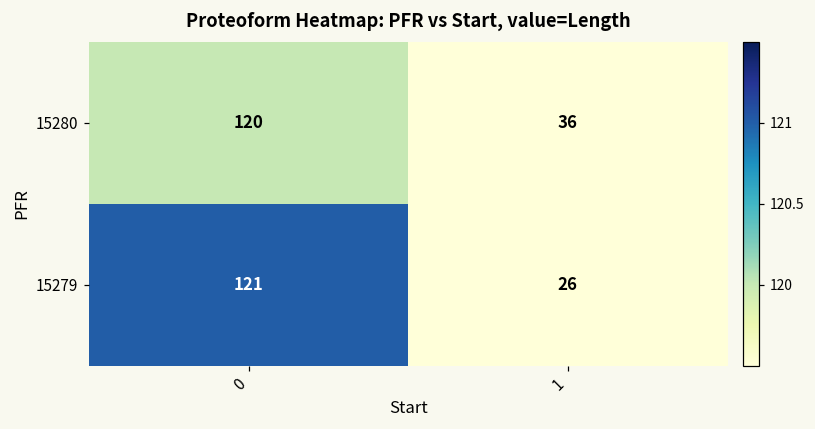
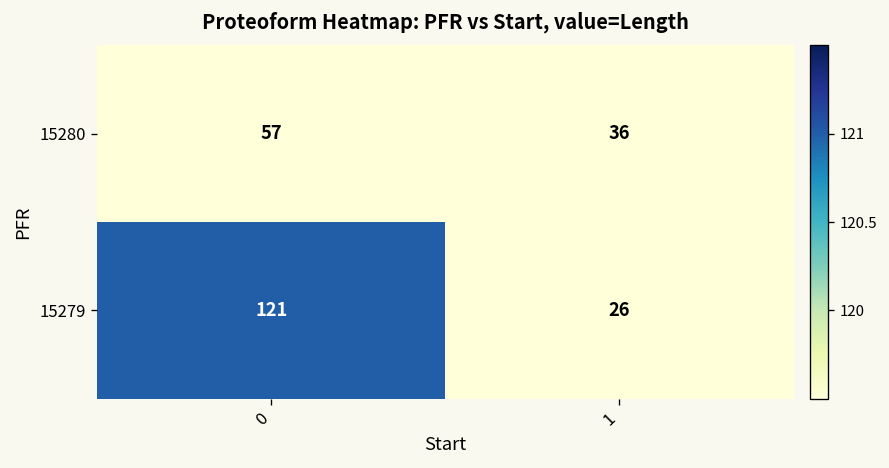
  {
    "15280": {
-     "0": 120,
+     "0": 57,
      "1": 36
    },
    "15279": {
      "0": 121,
      "1": 26
    }
  }
